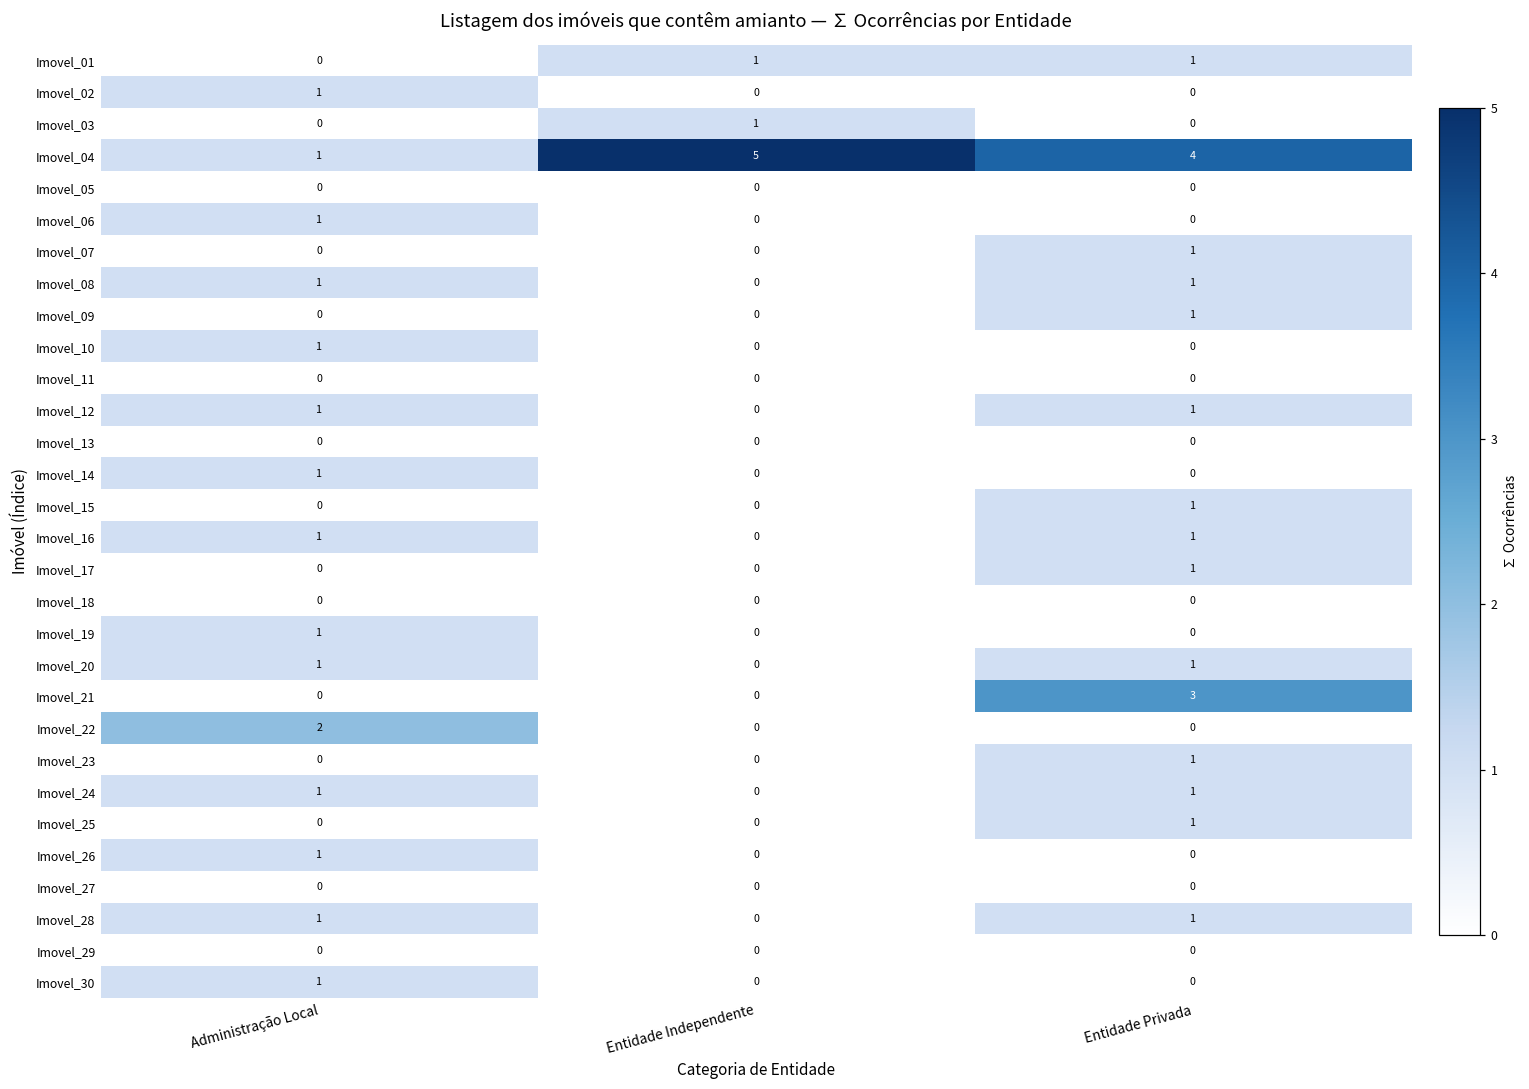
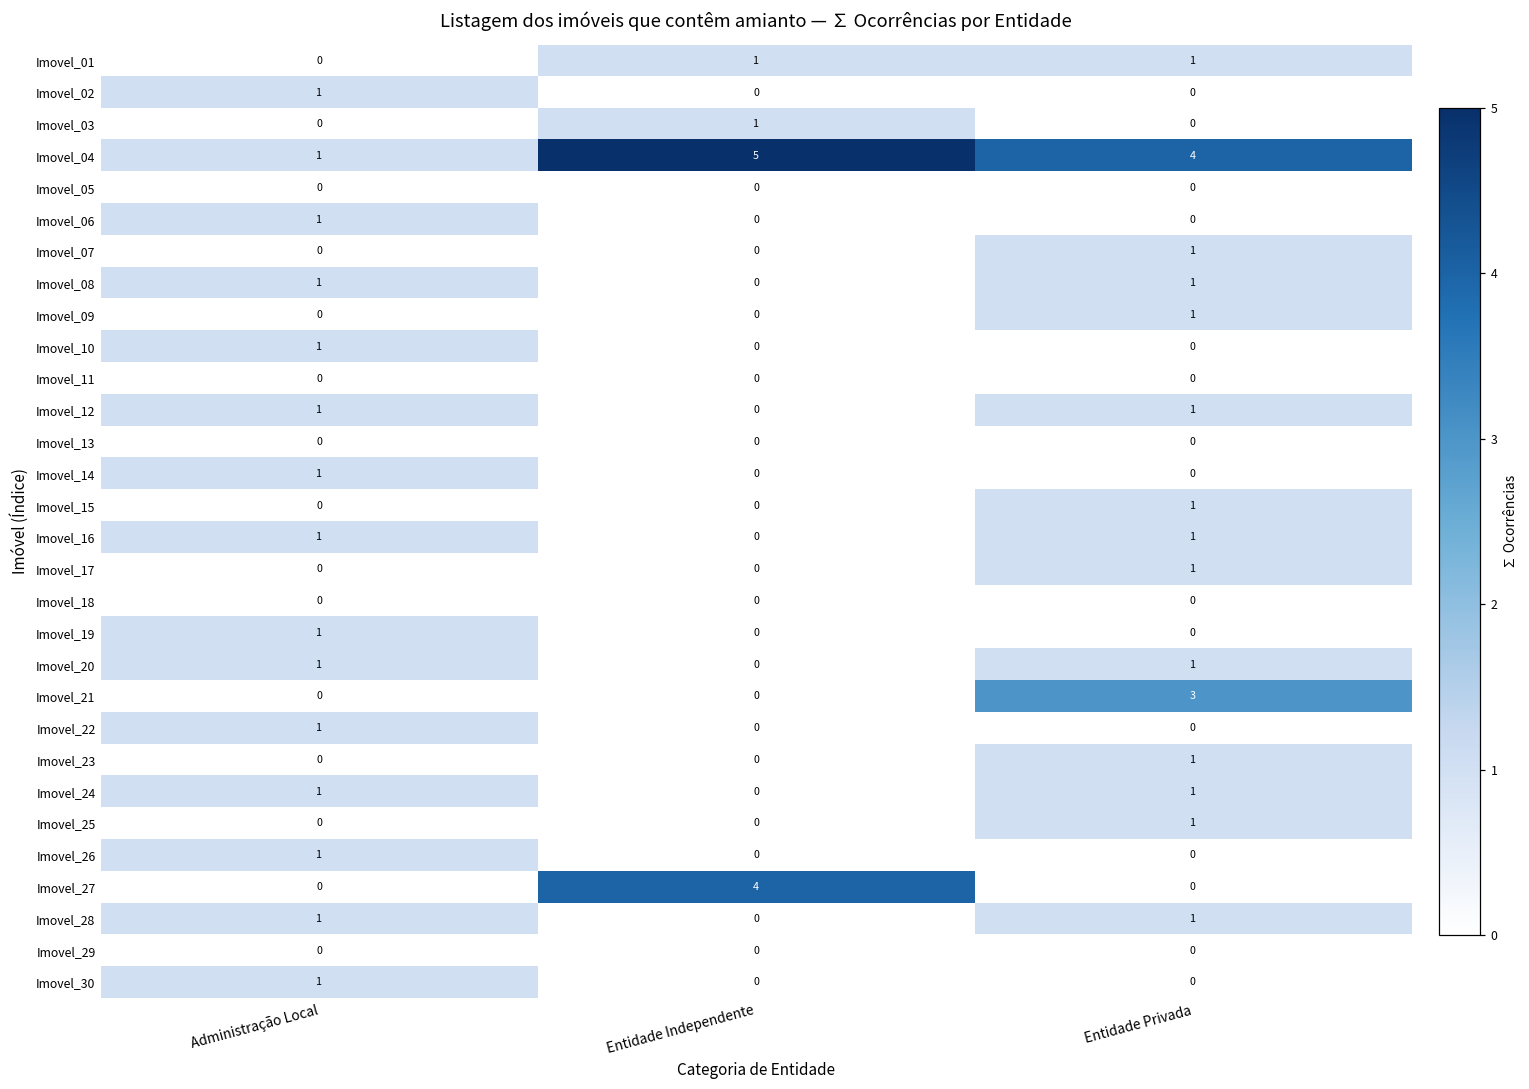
  {
    "Imovel_01": {
      "Administração Local": 0,
      "Entidade Independente": 1,
      "Entidade Privada": 1
    },
    "Imovel_02": {
      "Administração Local": 1,
      "Entidade Independente": 0,
      "Entidade Privada": 0
    },
    "Imovel_03": {
      "Administração Local": 0,
      "Entidade Independente": 1,
      "Entidade Privada": 0
    },
    "Imovel_04": {
      "Administração Local": 1,
      "Entidade Independente": 5,
      "Entidade Privada": 4
    },
    "Imovel_05": {
      "Administração Local": 0,
      "Entidade Independente": 0,
      "Entidade Privada": 0
    },
    "Imovel_06": {
      "Administração Local": 1,
      "Entidade Independente": 0,
      "Entidade Privada": 0
    },
    "Imovel_07": {
      "Administração Local": 0,
      "Entidade Independente": 0,
      "Entidade Privada": 1
    },
    "Imovel_08": {
      "Administração Local": 1,
      "Entidade Independente": 0,
      "Entidade Privada": 1
    },
    "Imovel_09": {
      "Administração Local": 0,
      "Entidade Independente": 0,
      "Entidade Privada": 1
    },
    "Imovel_10": {
      "Administração Local": 1,
      "Entidade Independente": 0,
      "Entidade Privada": 0
    },
    "Imovel_11": {
      "Administração Local": 0,
      "Entidade Independente": 0,
      "Entidade Privada": 0
    },
    "Imovel_12": {
      "Administração Local": 1,
      "Entidade Independente": 0,
      "Entidade Privada": 1
    },
    "Imovel_13": {
      "Administração Local": 0,
      "Entidade Independente": 0,
      "Entidade Privada": 0
    },
    "Imovel_14": {
      "Administração Local": 1,
      "Entidade Independente": 0,
      "Entidade Privada": 0
    },
    "Imovel_15": {
      "Administração Local": 0,
      "Entidade Independente": 0,
      "Entidade Privada": 1
    },
    "Imovel_16": {
      "Administração Local": 1,
      "Entidade Independente": 0,
      "Entidade Privada": 1
    },
    "Imovel_17": {
      "Administração Local": 0,
      "Entidade Independente": 0,
      "Entidade Privada": 1
    },
    "Imovel_18": {
      "Administração Local": 0,
      "Entidade Independente": 0,
      "Entidade Privada": 0
    },
    "Imovel_19": {
      "Administração Local": 1,
      "Entidade Independente": 0,
      "Entidade Privada": 0
    },
    "Imovel_20": {
      "Administração Local": 1,
      "Entidade Independente": 0,
      "Entidade Privada": 1
    },
    "Imovel_21": {
      "Administração Local": 0,
      "Entidade Independente": 0,
      "Entidade Privada": 3
    },
    "Imovel_22": {
-     "Administração Local": 2,
+     "Administração Local": 1,
      "Entidade Independente": 0,
      "Entidade Privada": 0
    },
    "Imovel_23": {
      "Administração Local": 0,
      "Entidade Independente": 0,
      "Entidade Privada": 1
    },
    "Imovel_24": {
      "Administração Local": 1,
      "Entidade Independente": 0,
      "Entidade Privada": 1
    },
    "Imovel_25": {
      "Administração Local": 0,
      "Entidade Independente": 0,
      "Entidade Privada": 1
    },
    "Imovel_26": {
      "Administração Local": 1,
      "Entidade Independente": 0,
      "Entidade Privada": 0
    },
    "Imovel_27": {
      "Administração Local": 0,
-     "Entidade Independente": 0,
+     "Entidade Independente": 4,
      "Entidade Privada": 0
    },
    "Imovel_28": {
      "Administração Local": 1,
      "Entidade Independente": 0,
      "Entidade Privada": 1
    },
    "Imovel_29": {
      "Administração Local": 0,
      "Entidade Independente": 0,
      "Entidade Privada": 0
    },
    "Imovel_30": {
      "Administração Local": 1,
      "Entidade Independente": 0,
      "Entidade Privada": 0
    }
  }
